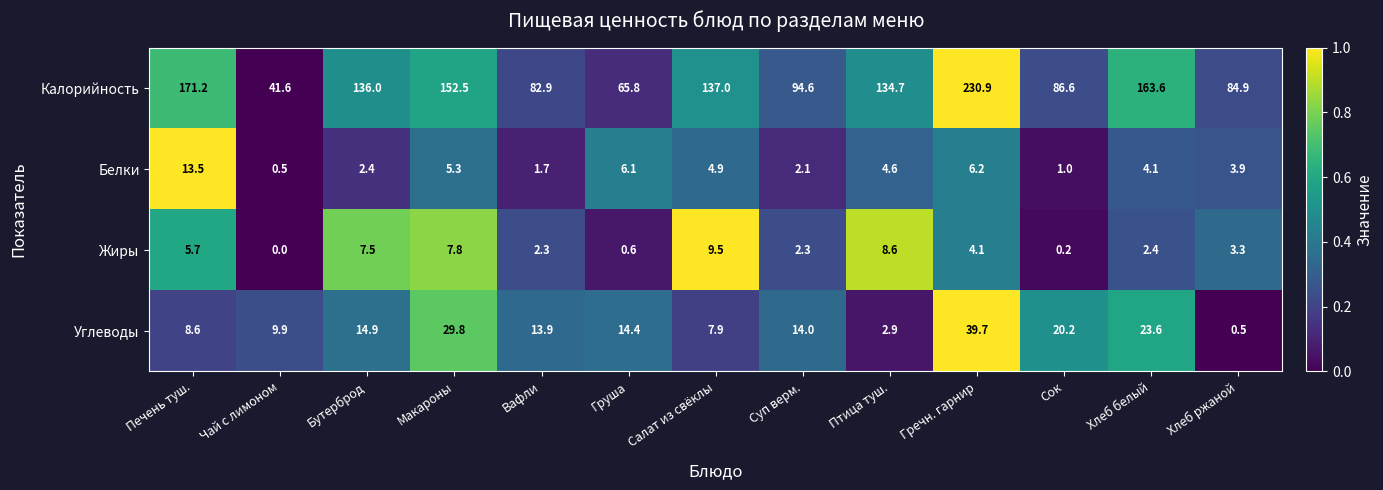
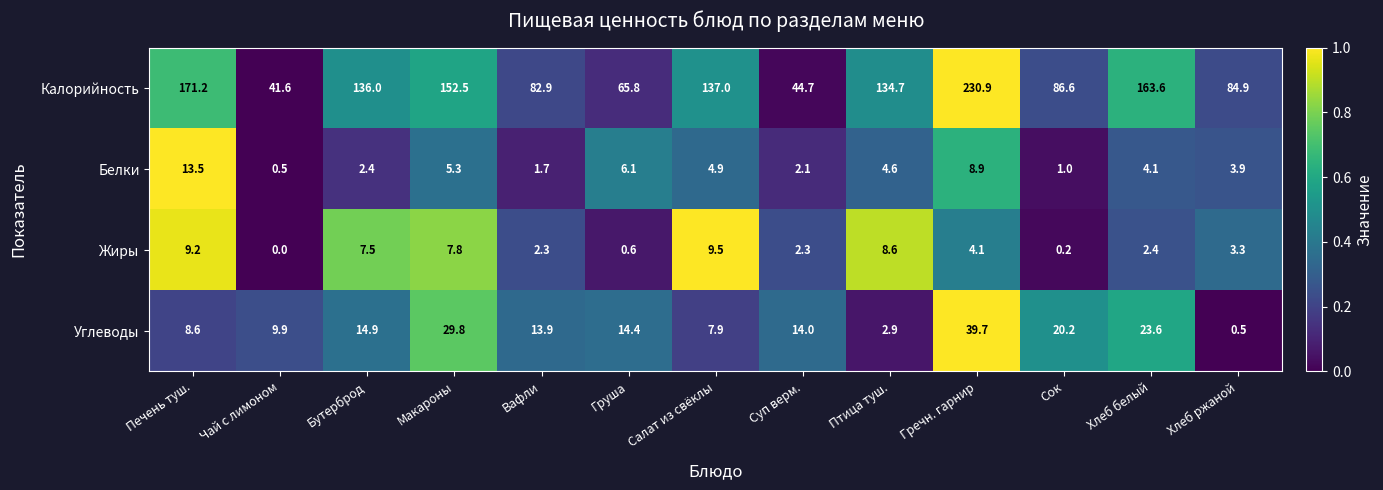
  {
    "Калорийность": {
      "Печень туш.": 171.2,
      "Чай с лимоном": 41.6,
      "Бутерброд": 136.0,
      "Макароны": 152.5,
      "Вафли": 82.9,
      "Груша": 65.8,
      "Салат из свёклы": 137.0,
-     "Суп верм.": 94.6,
+     "Суп верм.": 44.7,
      "Птица туш.": 134.7,
      "Гречн. гарнир": 230.9,
      "Сок": 86.6,
      "Хлеб белый": 163.6,
      "Хлеб ржаной": 84.9
    },
    "Белки": {
      "Печень туш.": 13.5,
      "Чай с лимоном": 0.5,
      "Бутерброд": 2.4,
      "Макароны": 5.3,
      "Вафли": 1.7,
      "Груша": 6.1,
      "Салат из свёклы": 4.9,
      "Суп верм.": 2.1,
      "Птица туш.": 4.6,
-     "Гречн. гарнир": 6.2,
+     "Гречн. гарнир": 8.9,
      "Сок": 1.0,
      "Хлеб белый": 4.1,
      "Хлеб ржаной": 3.9
    },
    "Жиры": {
-     "Печень туш.": 5.7,
+     "Печень туш.": 9.2,
      "Чай с лимоном": 0.0,
      "Бутерброд": 7.5,
      "Макароны": 7.8,
      "Вафли": 2.3,
      "Груша": 0.6,
      "Салат из свёклы": 9.5,
      "Суп верм.": 2.3,
      "Птица туш.": 8.6,
      "Гречн. гарнир": 4.1,
      "Сок": 0.2,
      "Хлеб белый": 2.4,
      "Хлеб ржаной": 3.3
    },
    "Углеводы": {
      "Печень туш.": 8.6,
      "Чай с лимоном": 9.9,
      "Бутерброд": 14.9,
      "Макароны": 29.8,
      "Вафли": 13.9,
      "Груша": 14.4,
      "Салат из свёклы": 7.9,
      "Суп верм.": 14.0,
      "Птица туш.": 2.9,
      "Гречн. гарнир": 39.7,
      "Сок": 20.2,
      "Хлеб белый": 23.6,
      "Хлеб ржаной": 0.5
    }
  }
